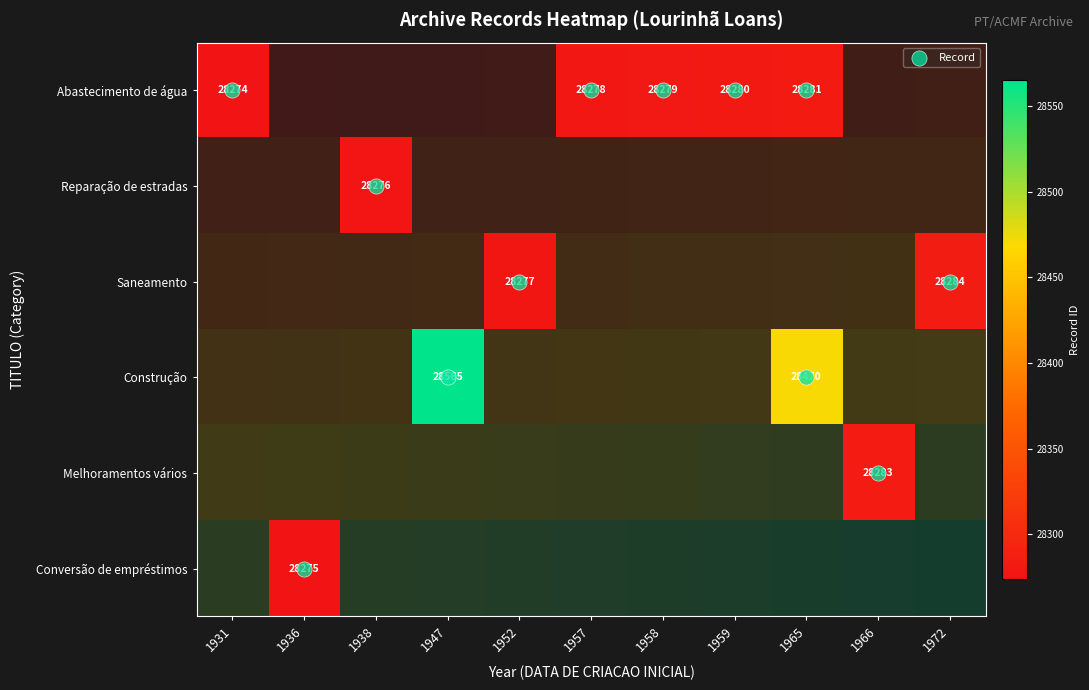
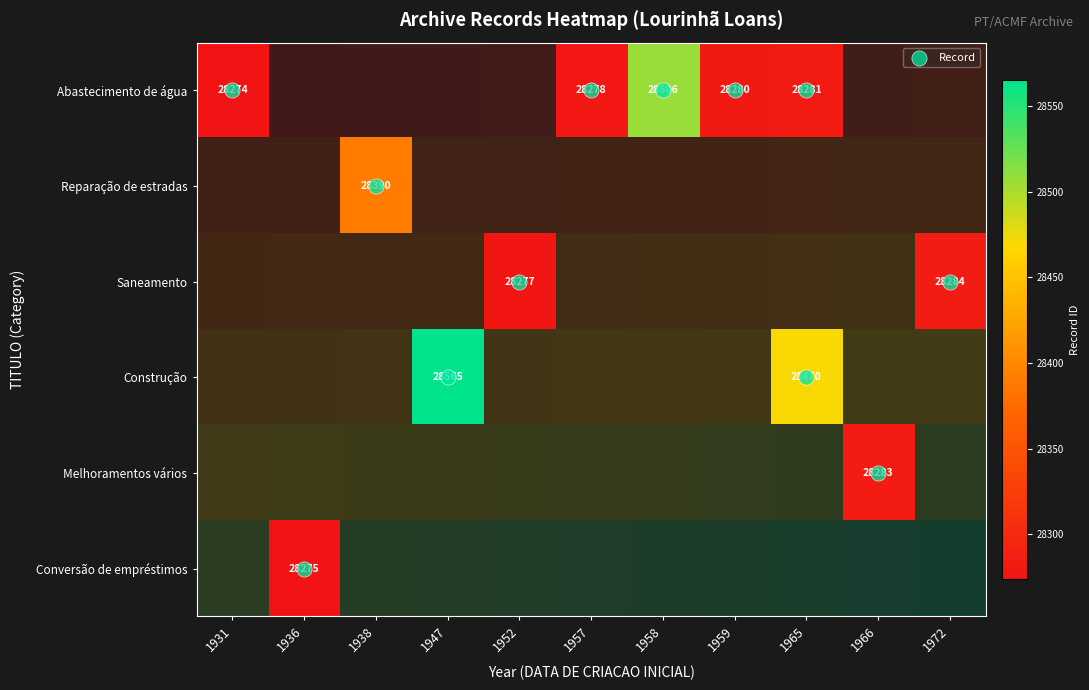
  {
    "Abastecimento de água": {
-     "1958": 28279
+     "1958": 28506
    },
    "Reparação de estradas": {
-     "1938": 28276
+     "1938": 28390
    }
  }
